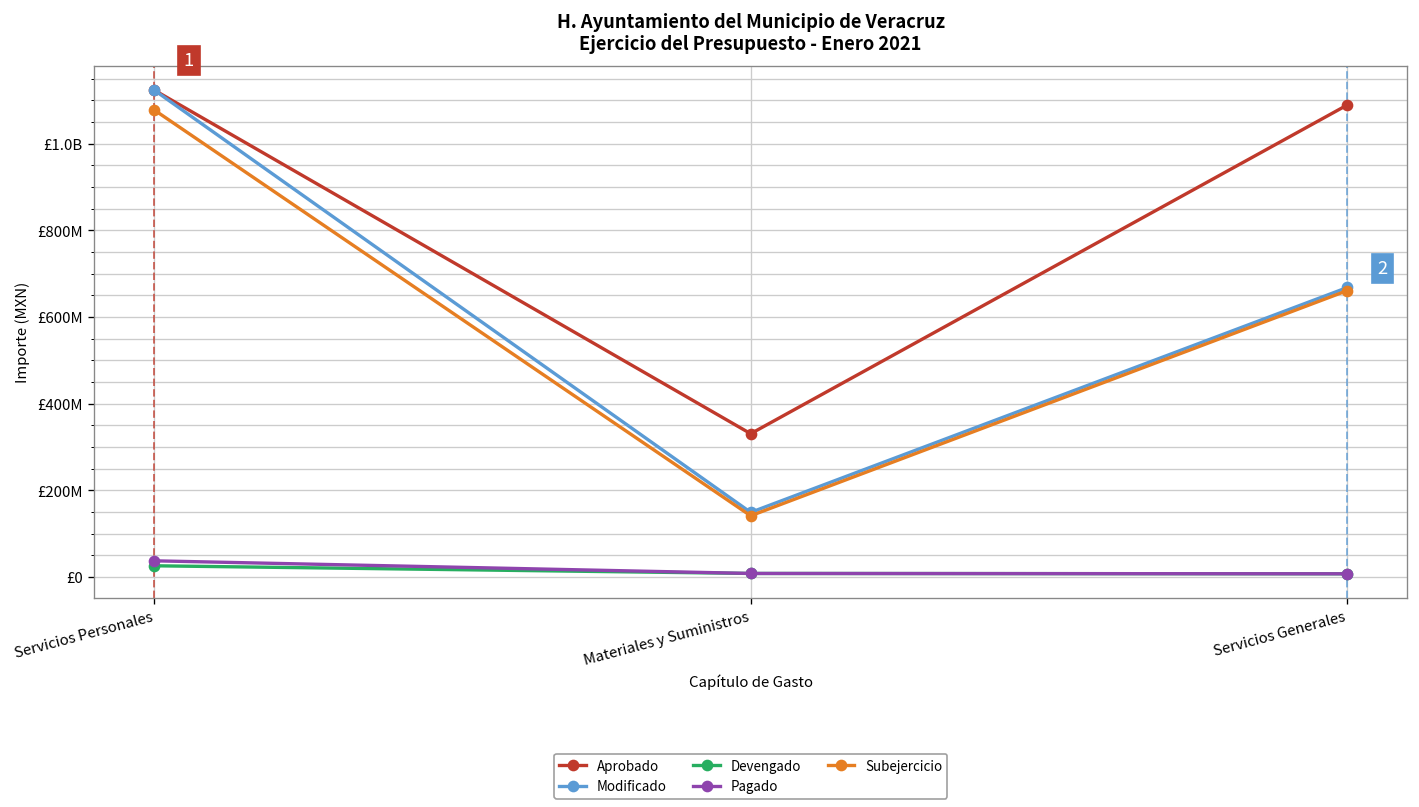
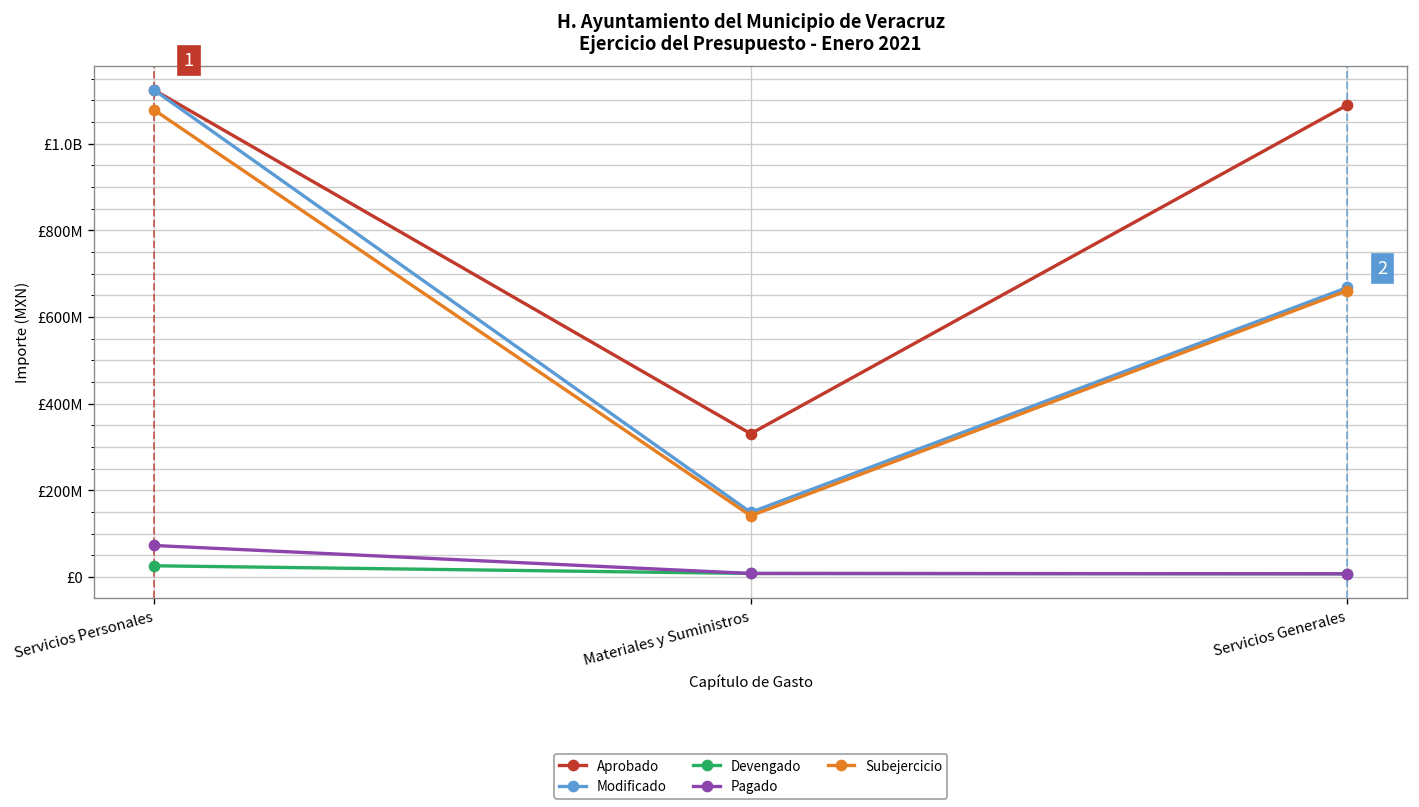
  {
    "Aprobado": {
      "Materiales y Suministros": "£330000000",
      "Servicios Generales": "£1090000000"
    },
    "Modificado": {
      "Materiales y Suministros": "£150000000"
    },
    "Devengado": {
      "Servicios Personales": "£30000000"
    },
    "Pagado": {
-     "Servicios Personales": "£40000000"
+     "Servicios Personales": "£70000000"
    },
    "Subejercicio": {
      "Servicios Personales": "£1080000000",
      "Materiales y Suministros": "£140000000"
    }
  }
